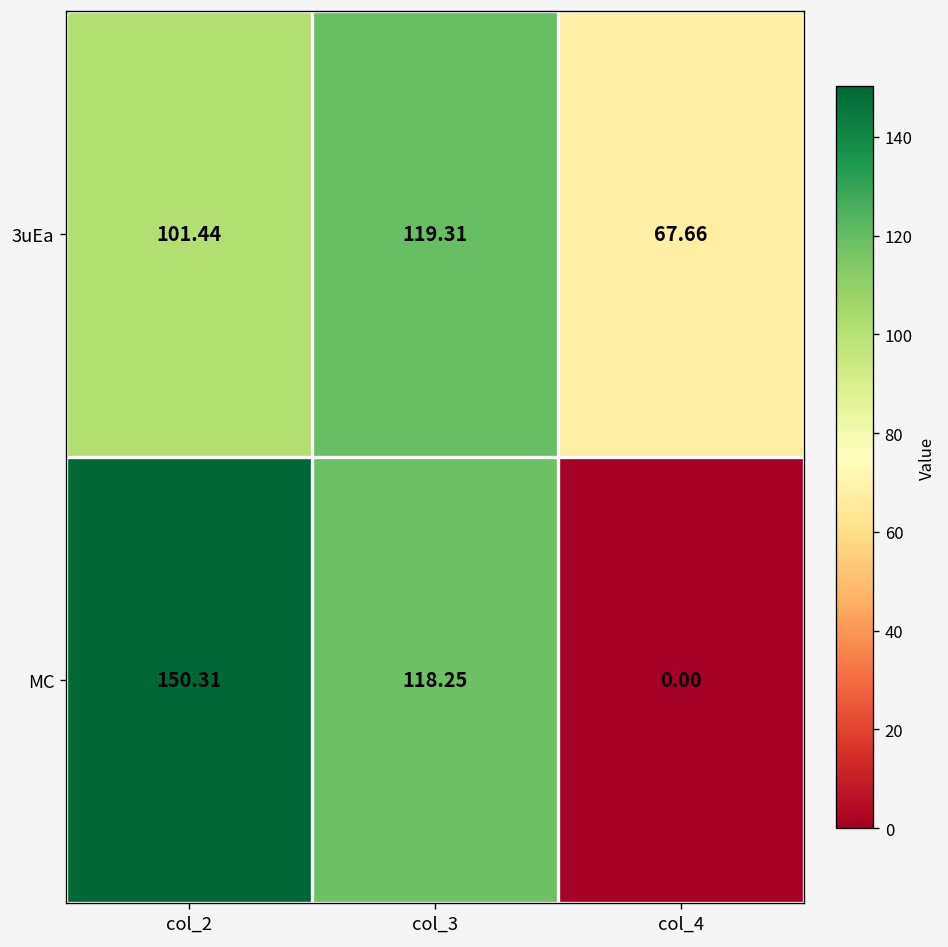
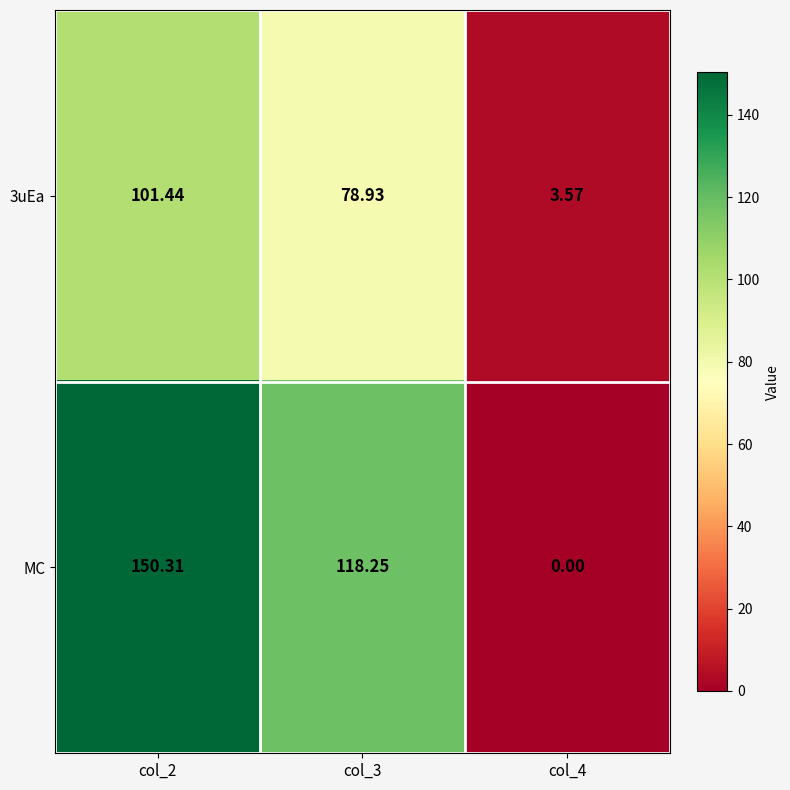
  {
    "3uEa": {
      "col_2": 101.44,
-     "col_3": 119.31,
-     "col_4": 67.66
+     "col_3": 78.93,
+     "col_4": 3.57
    },
    "MC": {
      "col_2": 150.31,
      "col_3": 118.25,
      "col_4": 0.00
    }
  }
